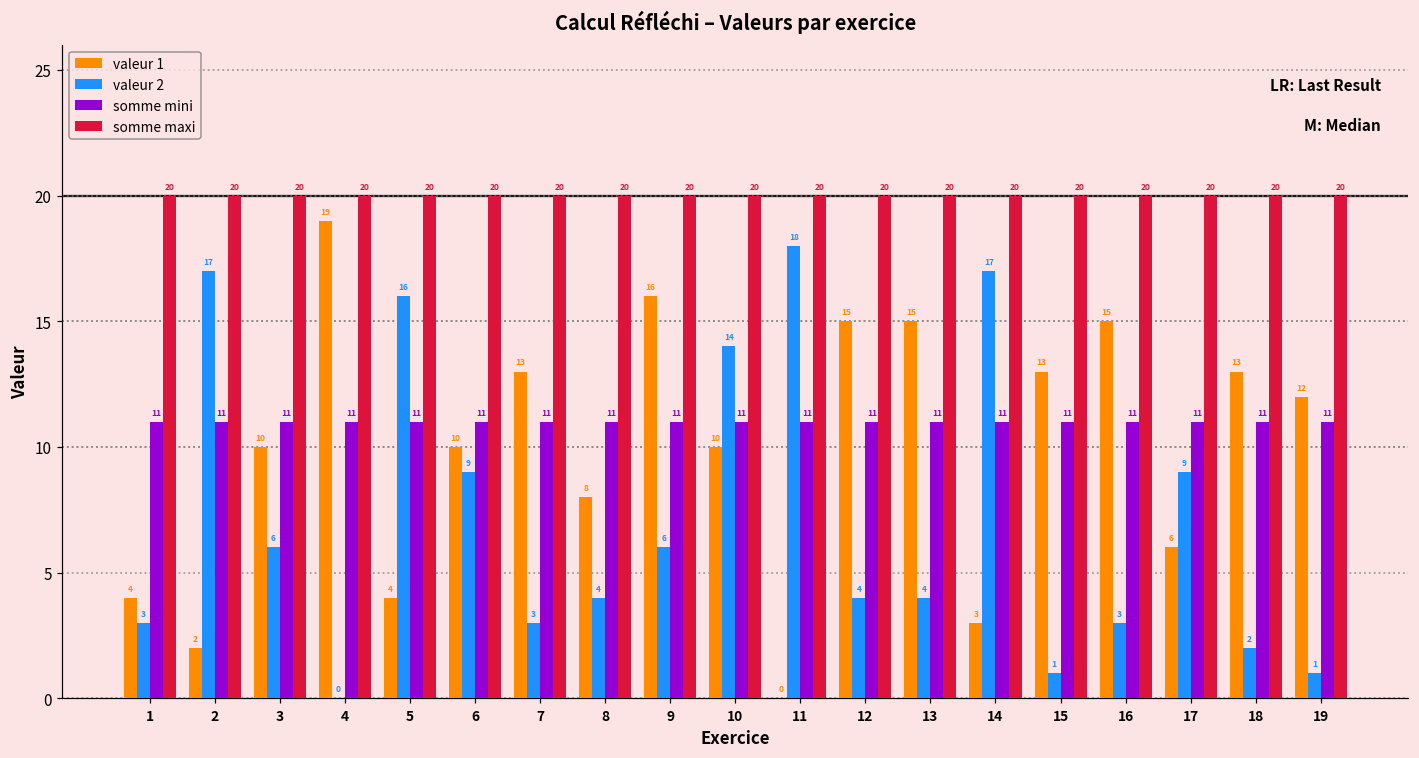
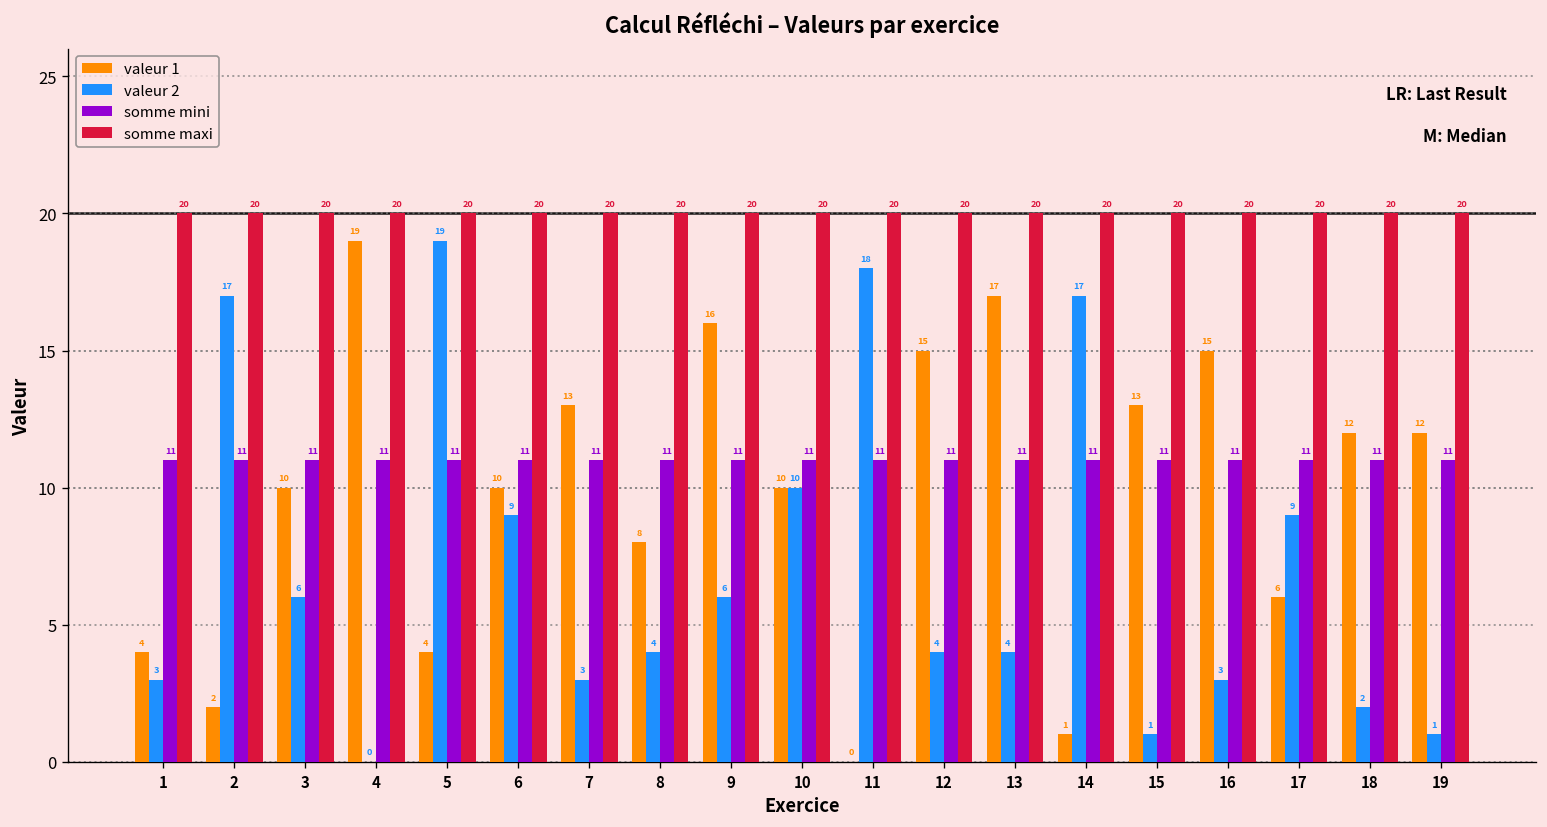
  {
    "valeur 1": {
      "1": 4,
      "2": 2,
      "3": 10,
      "4": 19,
      "5": 4,
      "6": 10,
      "7": 13,
      "8": 8,
      "9": 16,
      "10": 10,
      "11": 0,
      "12": 15,
-     "13": 15,
-     "14": 3,
+     "13": 17,
+     "14": 1,
      "15": 13,
      "16": 15,
      "17": 6,
-     "18": 13,
+     "18": 12,
      "19": 12
    },
    "valeur 2": {
      "1": 3,
      "2": 17,
      "3": 6,
      "4": 0,
-     "5": 16,
+     "5": 19,
      "6": 9,
      "7": 3,
      "8": 4,
      "9": 6,
-     "10": 14,
+     "10": 10,
      "11": 18,
      "12": 4,
      "13": 4,
      "14": 17,
      "15": 1,
      "16": 3,
      "17": 9,
      "18": 2,
      "19": 1
    },
    "somme mini": {
      "1": 11,
      "2": 11,
      "3": 11,
      "4": 11,
      "5": 11,
      "6": 11,
      "7": 11,
      "8": 11,
      "9": 11,
      "10": 11,
      "11": 11,
      "12": 11,
      "13": 11,
      "14": 11,
      "15": 11,
      "16": 11,
      "17": 11,
      "18": 11,
      "19": 11
    },
    "somme maxi": {
      "1": 20,
      "2": 20,
      "3": 20,
      "4": 20,
      "5": 20,
      "6": 20,
      "7": 20,
      "8": 20,
      "9": 20,
      "10": 20,
      "11": 20,
      "12": 20,
      "13": 20,
      "14": 20,
      "15": 20,
      "16": 20,
      "17": 20,
      "18": 20,
      "19": 20
    }
  }
